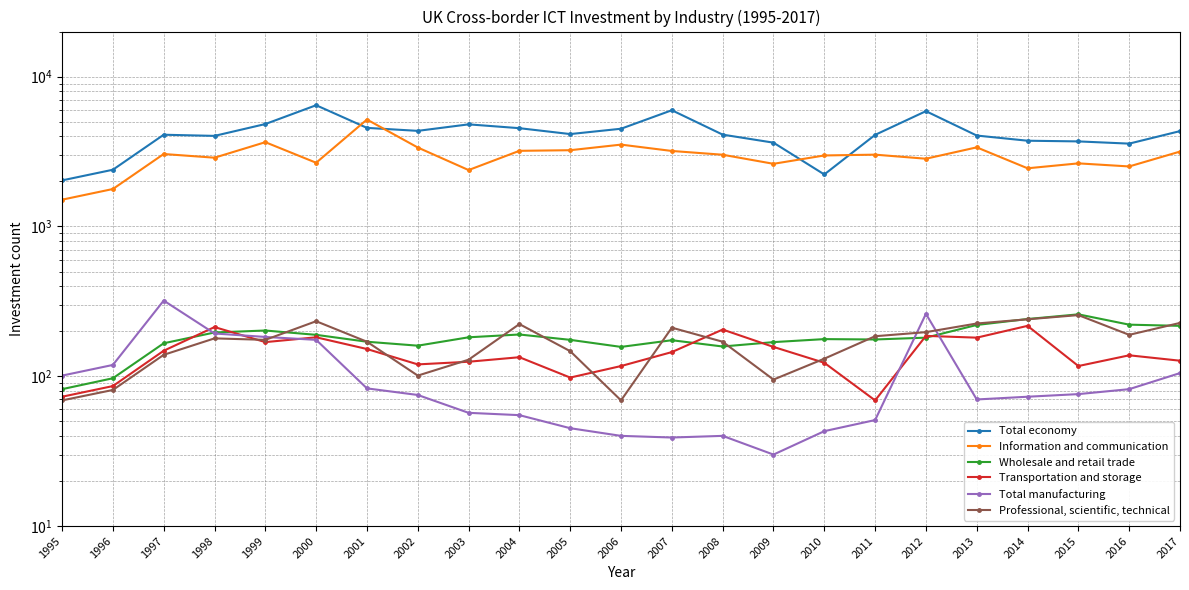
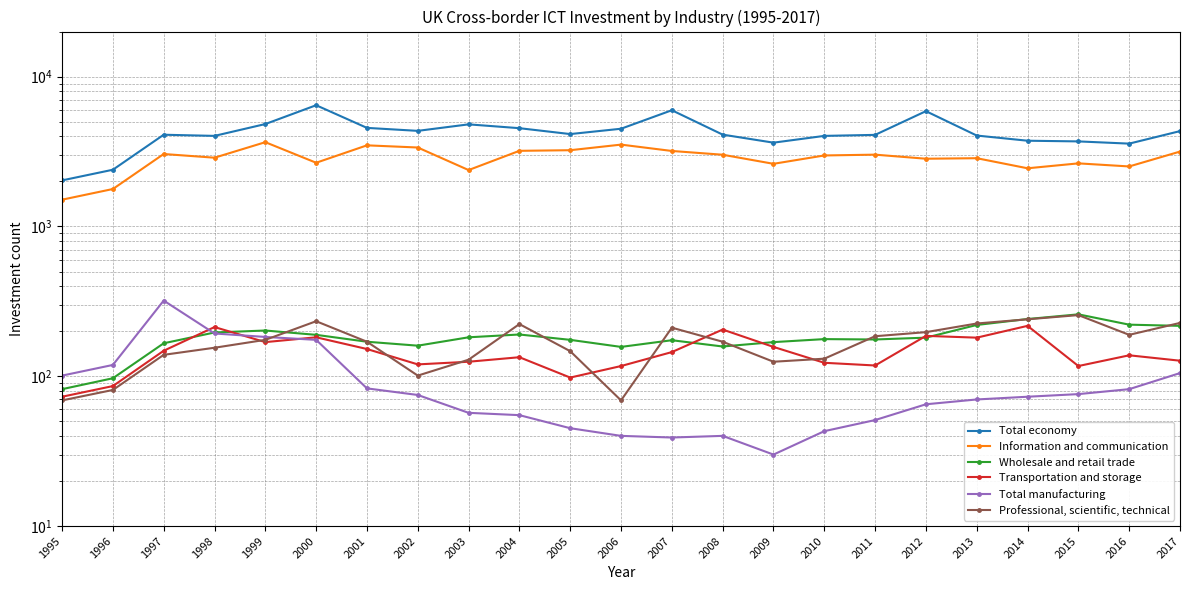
  {
    "Total economy": {
      "1995": 2000,
      "1996": 2400,
      "1997": 4100,
      "1998": 4000,
      "1999": 4800,
      "2000": 6400,
      "2001": 4600,
      "2002": 4300,
      "2003": 4800,
      "2004": 4500,
      "2005": 4100,
      "2006": 4500,
      "2007": 6000,
      "2008": 4100,
      "2009": 3600,
-     "2010": 2200,
+     "2010": 4000,
      "2011": 4100,
      "2012": 5900,
      "2013": 4000,
      "2014": 3700,
      "2015": 3700,
      "2016": 3600,
      "2017": 4300
    },
    "Information and communication": {
      "1995": 1500,
      "1996": 1800,
      "1997": 3000,
      "1998": 2900,
      "1999": 3700,
      "2000": 2700,
-     "2001": 5200,
+     "2001": 3500,
      "2002": 3400,
      "2003": 2400,
      "2004": 3200,
      "2005": 3200,
      "2006": 3500,
      "2007": 3200,
      "2008": 3000,
      "2009": 2600,
      "2010": 3000,
      "2011": 3000,
      "2012": 2800,
-     "2013": 3400,
+     "2013": 2900,
      "2014": 2400,
      "2015": 2600,
      "2016": 2500,
      "2017": 3200
    },
    "Wholesale and retail trade": {
      "1995": 80,
      "1996": 100,
      "1997": 170,
      "1999": 200,
      "2002": 160,
      "2003": 180,
      "2004": 190,
      "2005": 180,
      "2006": 160,
      "2007": 170,
      "2008": 160,
      "2009": 170,
      "2010": 180,
      "2011": 180,
      "2016": 220,
      "2017": 220
    },
    "Transportation and storage": {
      "1995": 70,
      "1996": 90,
      "1997": 150,
      "1998": 210,
      "2001": 150,
      "2002": 120,
      "2004": 130,
      "2005": 100,
      "2006": 120,
      "2007": 150,
      "2008": 210,
      "2009": 160,
      "2010": 120,
-     "2011": 70,
+     "2011": 120,
      "2013": 180,
      "2014": 220,
      "2015": 120,
      "2016": 140,
      "2017": 130
    },
    "Total manufacturing": {
      "1995": 100,
      "1996": 120,
      "1997": 320,
      "1999": 180,
      "2001": 80,
      "2002": 80,
      "2003": 57,
      "2004": 55,
      "2005": 45,
      "2006": 40,
      "2007": 39,
      "2008": 40,
      "2009": 30,
      "2010": 43,
      "2011": 51,
-     "2012": 260,
+     "2012": 65,
      "2013": 70,
      "2014": 70,
      "2015": 80,
      "2016": 80,
      "2017": 110
    },
    "Professional, scientific, technical": {
      "1995": 70,
      "1996": 80,
      "1997": 140,
-     "1998": 180,
+     "1998": 160,
      "2000": 230,
      "2002": 100,
      "2004": 220,
      "2005": 150,
      "2006": 70,
      "2007": 210,
      "2008": 170,
-     "2009": 100,
+     "2009": 130,
      "2010": 130,
      "2011": 190,
      "2012": 200,
      "2016": 190,
      "2017": 230
    }
  }
